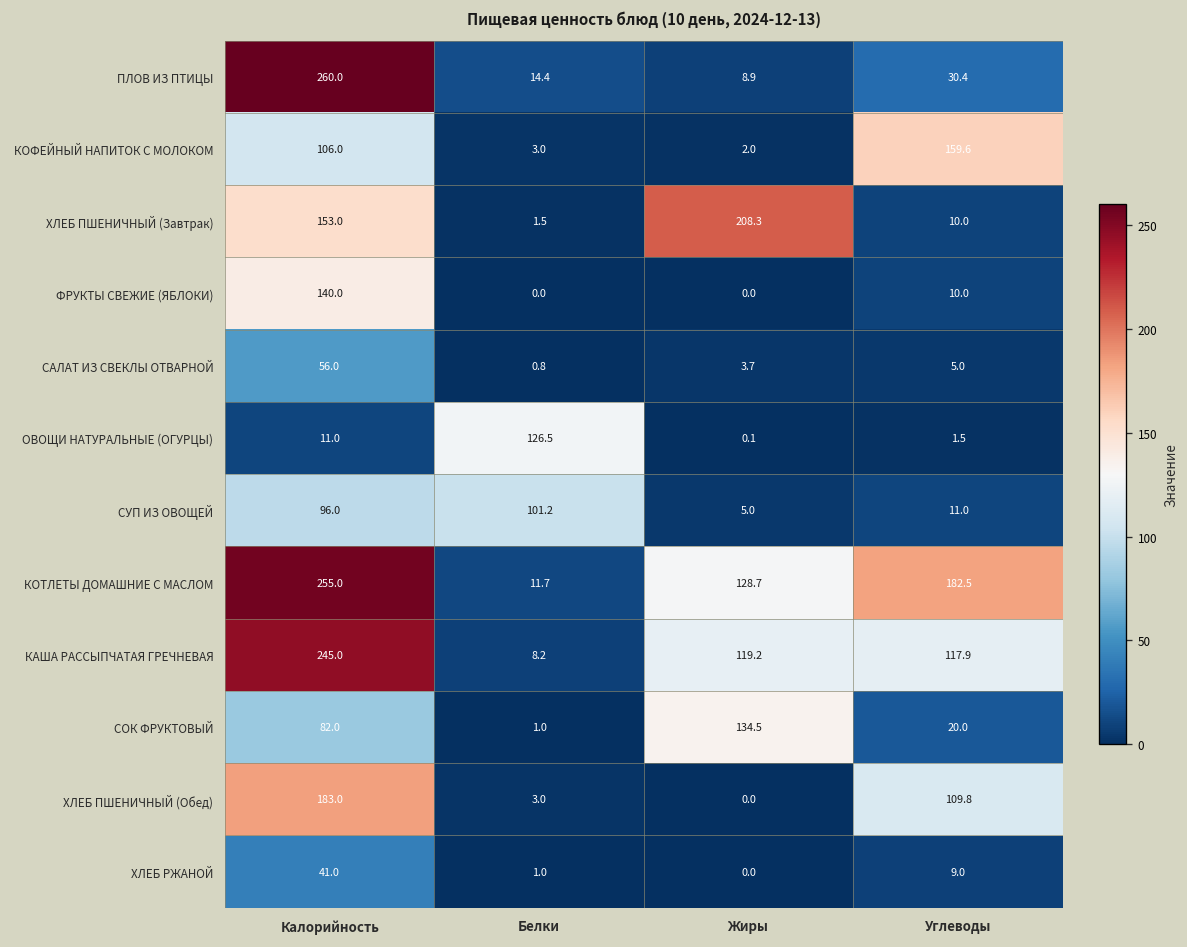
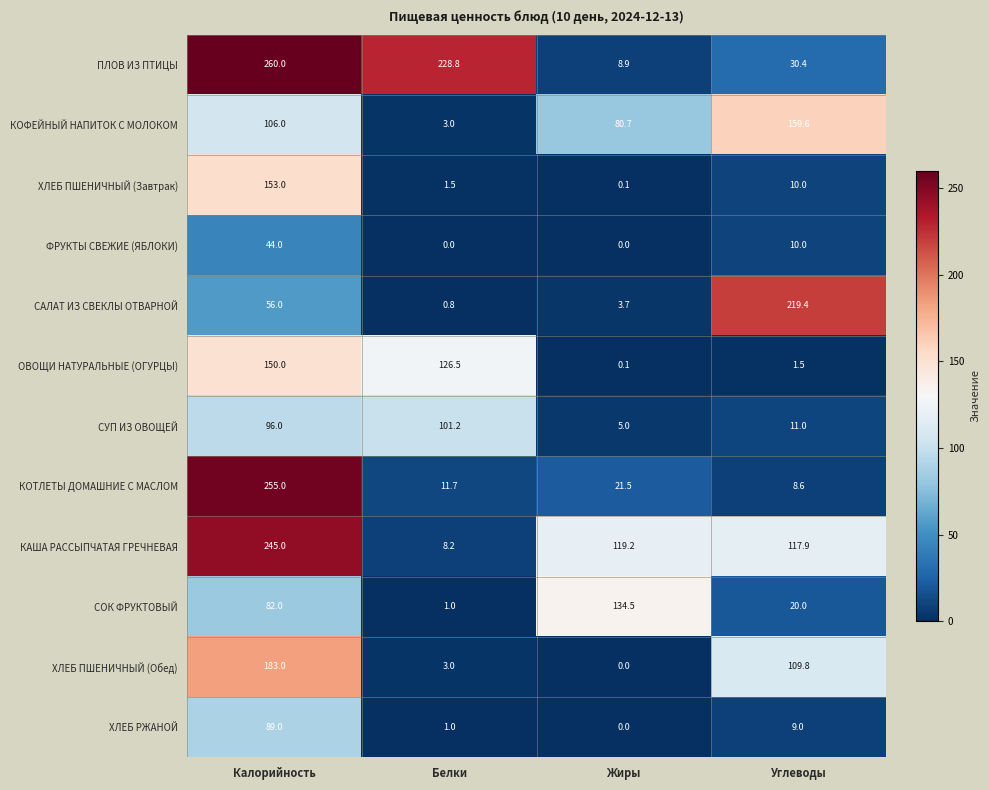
  {
    "ПЛОВ ИЗ ПТИЦЫ": {
      "Калорийность": 260.0,
-     "Белки": 14.4,
+     "Белки": 228.8,
      "Жиры": 8.9,
      "Углеводы": 30.4
    },
    "КОФЕЙНЫЙ НАПИТОК С МОЛОКОМ": {
      "Калорийность": 106.0,
      "Белки": 3.0,
-     "Жиры": 2.0,
+     "Жиры": 80.7,
      "Углеводы": 159.6
    },
    "ХЛЕБ ПШЕНИЧНЫЙ (Завтрак)": {
      "Калорийность": 153.0,
      "Белки": 1.5,
-     "Жиры": 208.3,
+     "Жиры": 0.1,
      "Углеводы": 10.0
    },
    "ФРУКТЫ СВЕЖИЕ (ЯБЛОКИ)": {
-     "Калорийность": 140.0,
+     "Калорийность": 44.0,
      "Белки": 0.0,
      "Жиры": 0.0,
      "Углеводы": 10.0
    },
    "САЛАТ ИЗ СВЕКЛЫ ОТВАРНОЙ": {
      "Калорийность": 56.0,
      "Белки": 0.8,
      "Жиры": 3.7,
-     "Углеводы": 5.0
+     "Углеводы": 219.4
    },
    "ОВОЩИ НАТУРАЛЬНЫЕ (ОГУРЦЫ)": {
-     "Калорийность": 11.0,
+     "Калорийность": 150.0,
      "Белки": 126.5,
      "Жиры": 0.1,
      "Углеводы": 1.5
    },
    "СУП ИЗ ОВОЩЕЙ": {
      "Калорийность": 96.0,
      "Белки": 101.2,
      "Жиры": 5.0,
      "Углеводы": 11.0
    },
    "КОТЛЕТЫ ДОМАШНИЕ С МАСЛОМ": {
      "Калорийность": 255.0,
      "Белки": 11.7,
-     "Жиры": 128.7,
-     "Углеводы": 182.5
+     "Жиры": 21.5,
+     "Углеводы": 8.6
    },
    "КАША РАССЫПЧАТАЯ ГРЕЧНЕВАЯ": {
      "Калорийность": 245.0,
      "Белки": 8.2,
      "Жиры": 119.2,
      "Углеводы": 117.9
    },
    "СОК ФРУКТОВЫЙ": {
      "Калорийность": 82.0,
      "Белки": 1.0,
      "Жиры": 134.5,
      "Углеводы": 20.0
    },
    "ХЛЕБ ПШЕНИЧНЫЙ (Обед)": {
      "Калорийность": 183.0,
      "Белки": 3.0,
      "Жиры": 0.0,
      "Углеводы": 109.8
    },
    "ХЛЕБ РЖАНОЙ": {
-     "Калорийность": 41.0,
+     "Калорийность": 89.0,
      "Белки": 1.0,
      "Жиры": 0.0,
      "Углеводы": 9.0
    }
  }
